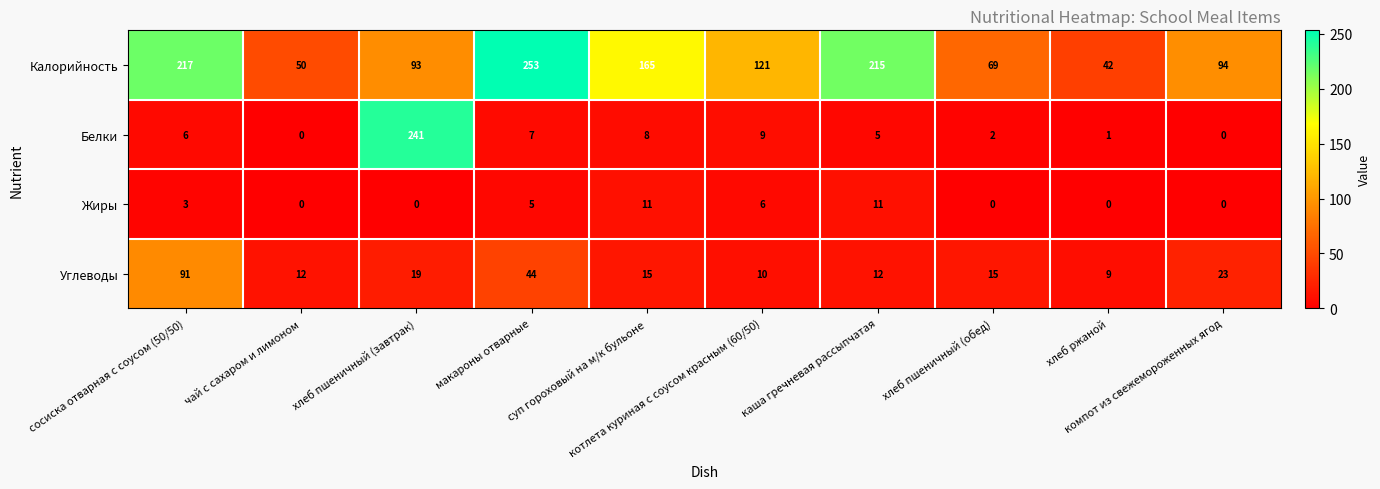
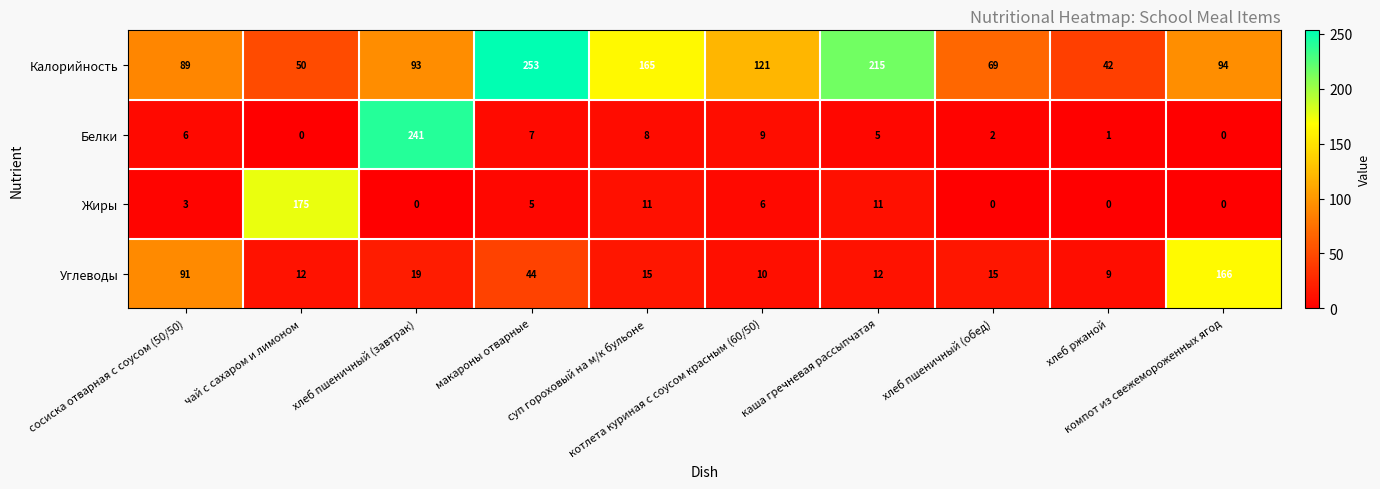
  {
    "Калорийность": {
-     "сосиска отварная с соусом (50/50)": 217,
+     "сосиска отварная с соусом (50/50)": 89,
      "чай с сахаром и лимоном": 50,
      "хлеб пшеничный (завтрак)": 93,
      "макароны отварные": 253,
      "суп гороховый на м/к бульоне": 165,
      "котлета куриная с соусом красным (60/50)": 121,
      "каша гречневая рассыпчатая": 215,
      "хлеб пшеничный (обед)": 69,
      "хлеб ржаной": 42,
      "компот из свежемороженных ягод": 94
    },
    "Белки": {
      "сосиска отварная с соусом (50/50)": 6,
      "чай с сахаром и лимоном": 0,
      "хлеб пшеничный (завтрак)": 241,
      "макароны отварные": 7,
      "суп гороховый на м/к бульоне": 8,
      "котлета куриная с соусом красным (60/50)": 9,
      "каша гречневая рассыпчатая": 5,
      "хлеб пшеничный (обед)": 2,
      "хлеб ржаной": 1,
      "компот из свежемороженных ягод": 0
    },
    "Жиры": {
      "сосиска отварная с соусом (50/50)": 3,
-     "чай с сахаром и лимоном": 0,
+     "чай с сахаром и лимоном": 175,
      "хлеб пшеничный (завтрак)": 0,
      "макароны отварные": 5,
      "суп гороховый на м/к бульоне": 11,
      "котлета куриная с соусом красным (60/50)": 6,
      "каша гречневая рассыпчатая": 11,
      "хлеб пшеничный (обед)": 0,
      "хлеб ржаной": 0,
      "компот из свежемороженных ягод": 0
    },
    "Углеводы": {
      "сосиска отварная с соусом (50/50)": 91,
      "чай с сахаром и лимоном": 12,
      "хлеб пшеничный (завтрак)": 19,
      "макароны отварные": 44,
      "суп гороховый на м/к бульоне": 15,
      "котлета куриная с соусом красным (60/50)": 10,
      "каша гречневая рассыпчатая": 12,
      "хлеб пшеничный (обед)": 15,
      "хлеб ржаной": 9,
-     "компот из свежемороженных ягод": 23
+     "компот из свежемороженных ягод": 166
    }
  }
